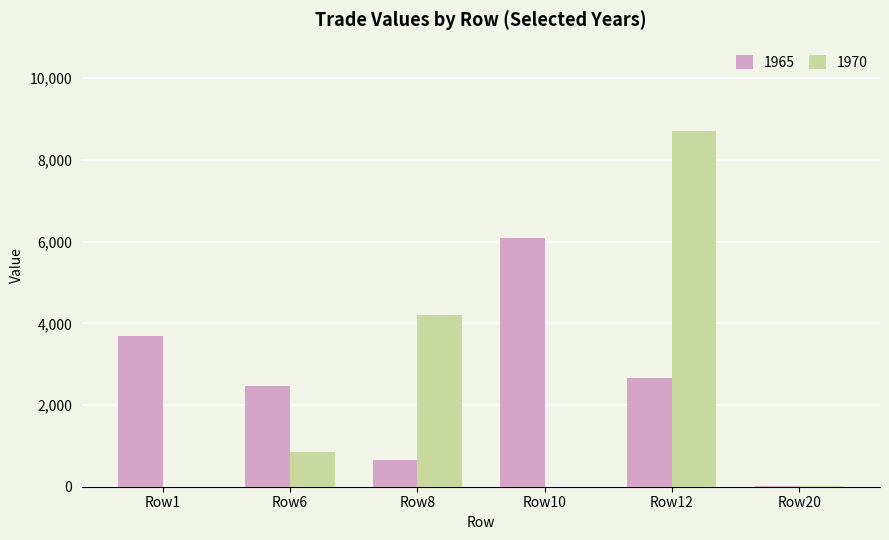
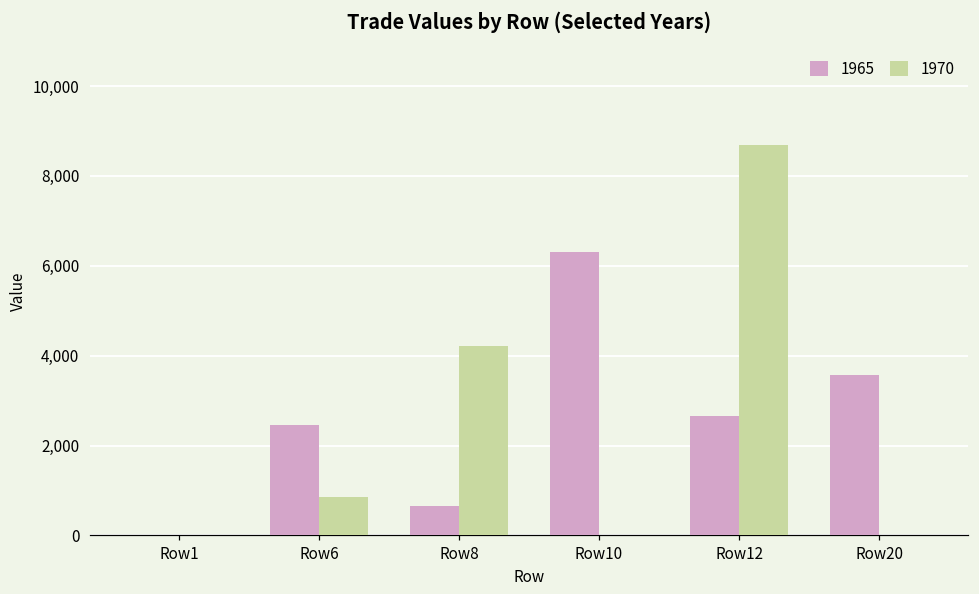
  {
    "1965": {
-     "Row1": "3,700",
+     "Row1": "0",
      "Row6": "2,500",
      "Row8": "700",
-     "Row10": "6,100",
+     "Row10": "6,300",
      "Row12": "2,700",
-     "Row20": "0"
+     "Row20": "3,600"
    },
    "1970": {
      "Row1": "0",
      "Row6": "900",
      "Row8": "4,200",
      "Row10": "0",
      "Row12": "8,700"
    }
  }
